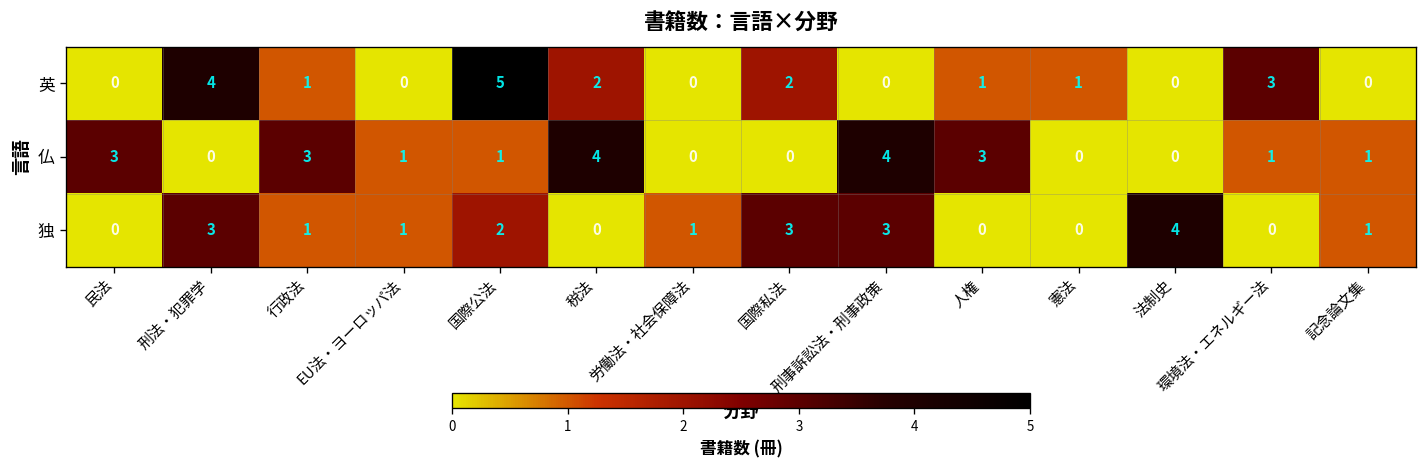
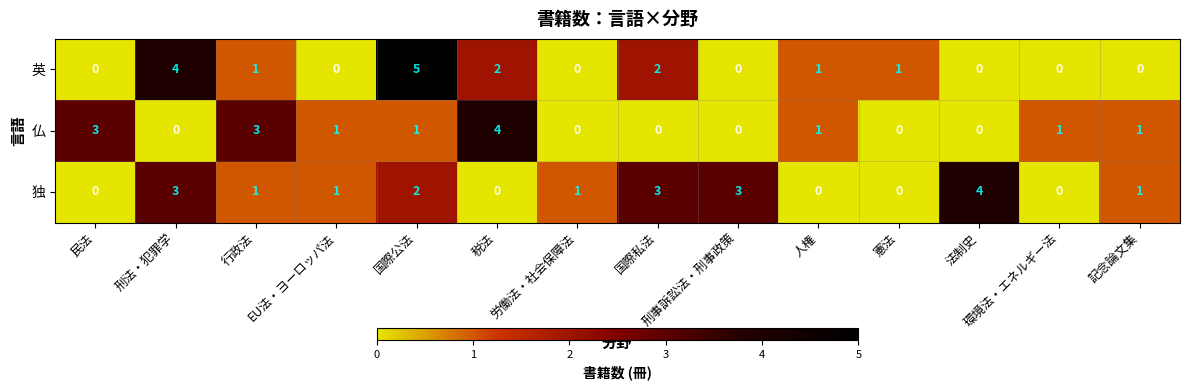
  {
    "英": {
      "民法": 0,
      "刑法・犯罪学": 4,
      "行政法": 1,
      "EU法・ヨーロッパ法": 0,
      "国際公法": 5,
      "税法": 2,
      "労働法・社会保障法": 0,
      "国際私法": 2,
      "刑事訴訟法・刑事政策": 0,
      "人権": 1,
      "憲法": 1,
      "法制史": 0,
-     "環境法・エネルギー法": 3,
+     "環境法・エネルギー法": 0,
      "記念論文集": 0
    },
    "仏": {
      "民法": 3,
      "刑法・犯罪学": 0,
      "行政法": 3,
      "EU法・ヨーロッパ法": 1,
      "国際公法": 1,
      "税法": 4,
      "労働法・社会保障法": 0,
      "国際私法": 0,
-     "刑事訴訟法・刑事政策": 4,
-     "人権": 3,
+     "刑事訴訟法・刑事政策": 0,
+     "人権": 1,
      "憲法": 0,
      "法制史": 0,
      "環境法・エネルギー法": 1,
      "記念論文集": 1
    },
    "独": {
      "民法": 0,
      "刑法・犯罪学": 3,
      "行政法": 1,
      "EU法・ヨーロッパ法": 1,
      "国際公法": 2,
      "税法": 0,
      "労働法・社会保障法": 1,
      "国際私法": 3,
      "刑事訴訟法・刑事政策": 3,
      "人権": 0,
      "憲法": 0,
      "法制史": 4,
      "環境法・エネルギー法": 0,
      "記念論文集": 1
    }
  }
